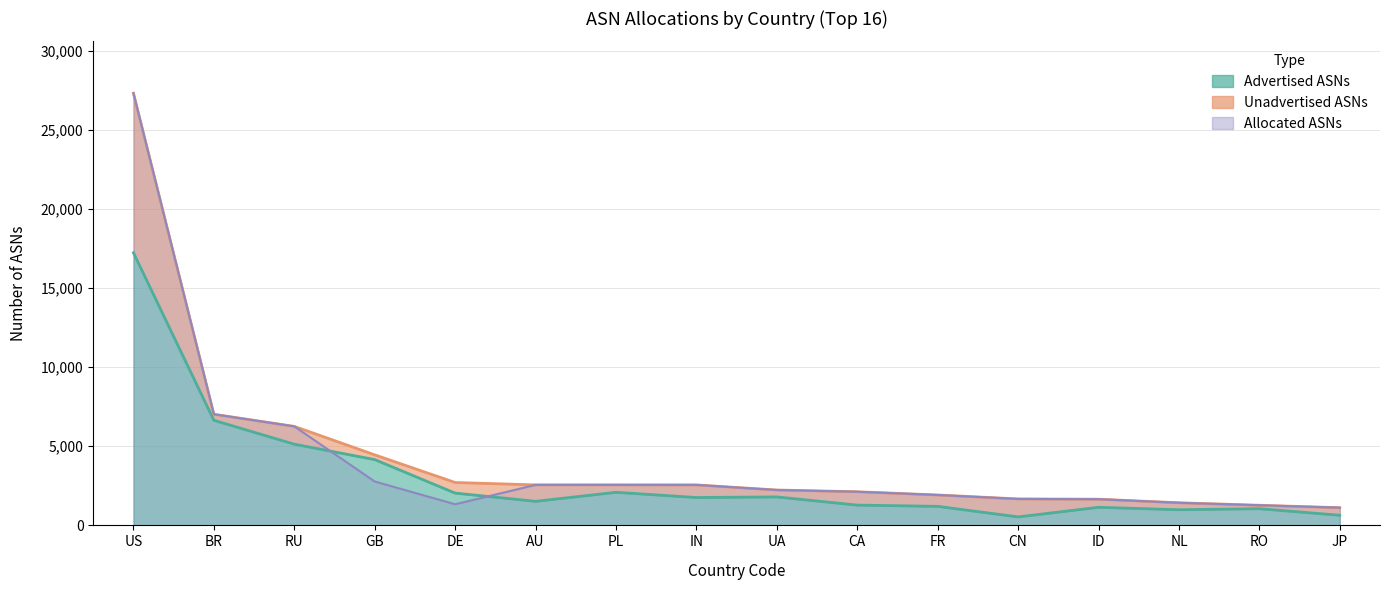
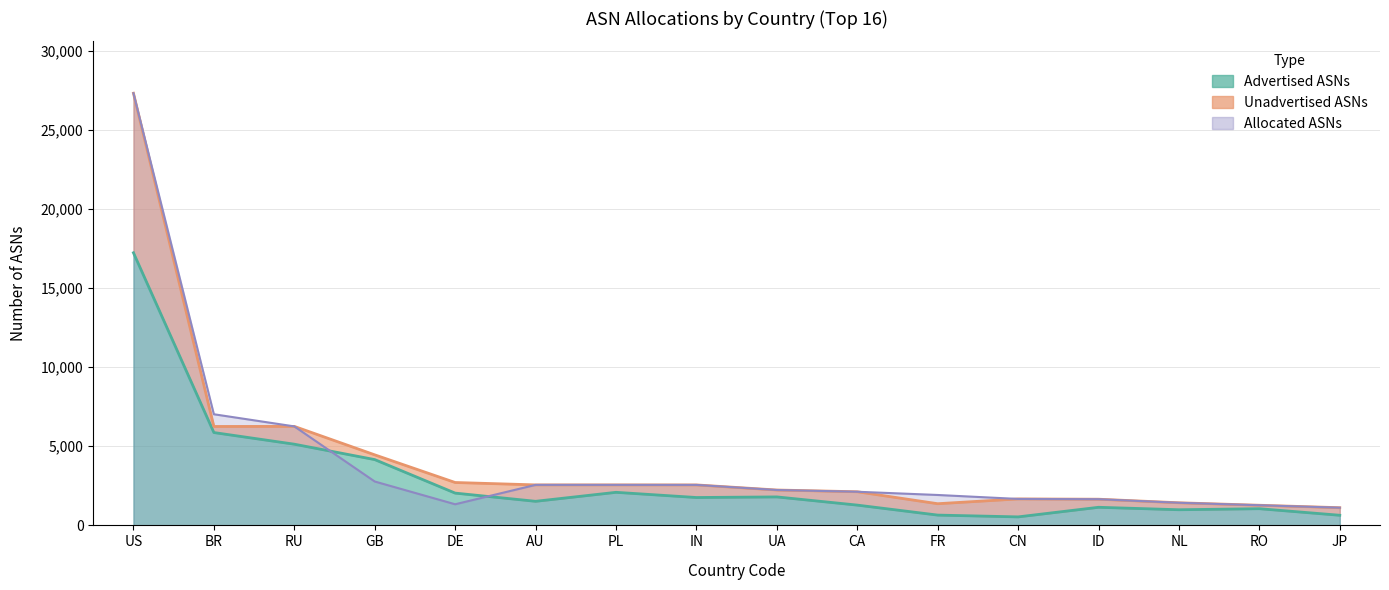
  {
    "Advertised ASNs": {
      "US": "17,200",
-     "BR": "6,600",
+     "BR": "5,900",
      "RU": "5,100",
      "GB": "4,200",
      "DE": "2,000",
      "AU": "1,500",
      "PL": "2,100",
      "IN": "1,800",
      "UA": "1,800",
      "CA": "1,300",
-     "FR": "1,200",
+     "FR": "700",
      "CN": "500",
      "ID": "1,100",
      "NL": "1,000",
      "RO": "1,100",
      "JP": "600"
    },
    "Unadvertised ASNs": {
      "GB": "300",
      "DE": "700"
    },
    "Allocated ASNs": {
      "GB": "2,800",
      "DE": "1,300"
    }
  }
